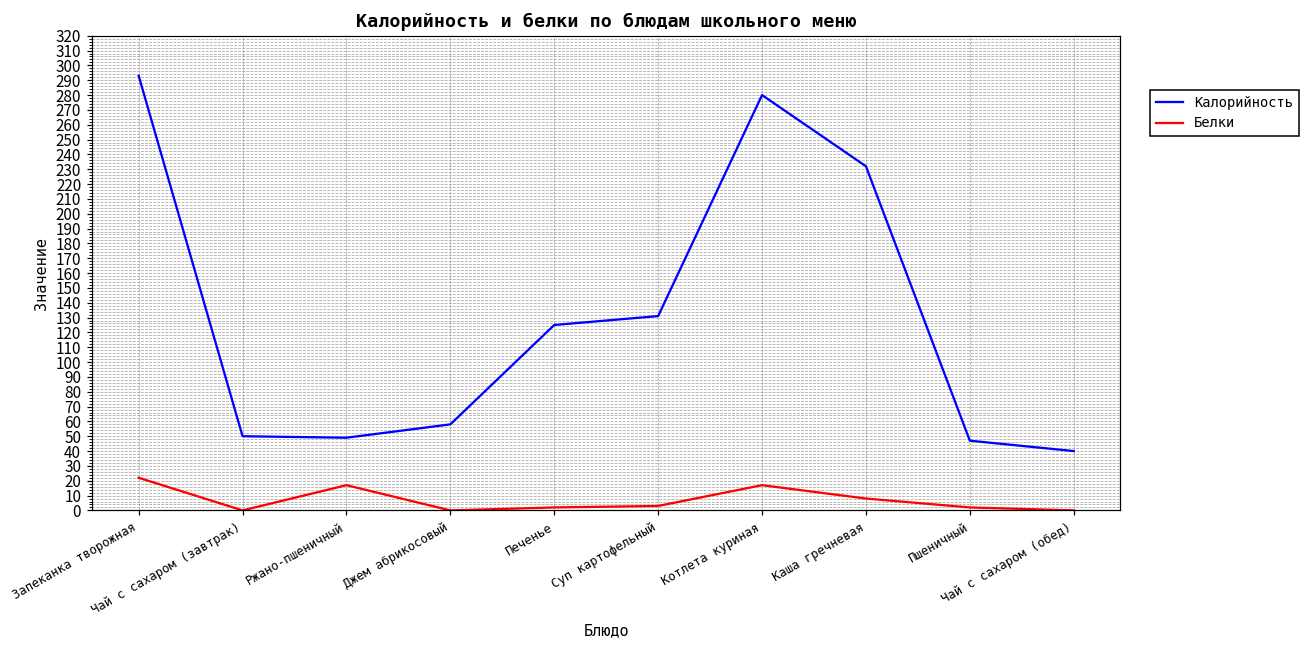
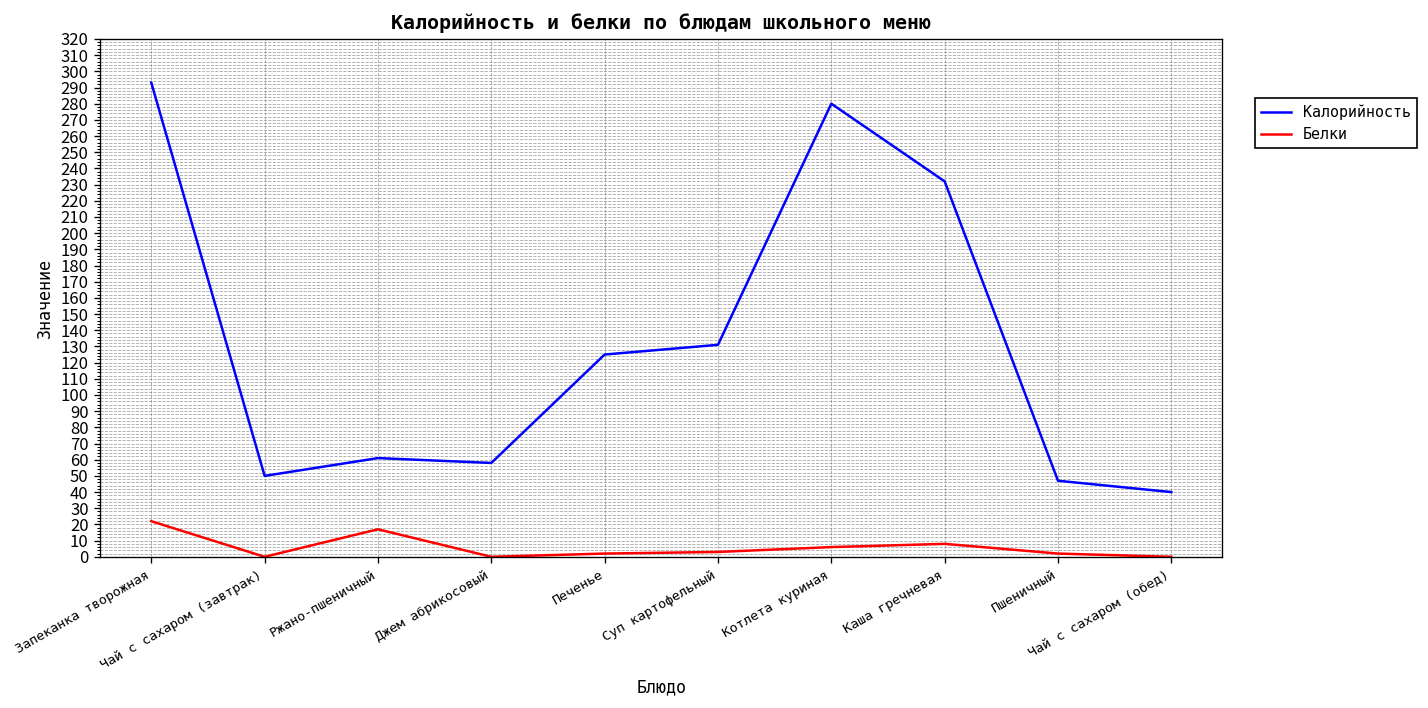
  {
    "Калорийность": {
      "Запеканка творожная": 293,
      "Чай с сахаром (завтрак)": 50,
-     "Ржано-пшеничный": 49,
+     "Ржано-пшеничный": 61,
      "Джем абрикосовый": 58,
      "Печенье": 125,
      "Суп картофельный": 131,
      "Котлета куриная": 280,
      "Каша гречневая": 232,
      "Пшеничный": 47,
      "Чай с сахаром (обед)": 40
    },
    "Белки": {
      "Запеканка творожная": 22,
      "Чай с сахаром (завтрак)": 0,
      "Ржано-пшеничный": 17,
      "Джем абрикосовый": 0,
      "Печенье": 2,
      "Суп картофельный": 3,
-     "Котлета куриная": 17,
+     "Котлета куриная": 6,
      "Каша гречневая": 8,
      "Пшеничный": 2,
      "Чай с сахаром (обед)": 0
    }
  }
